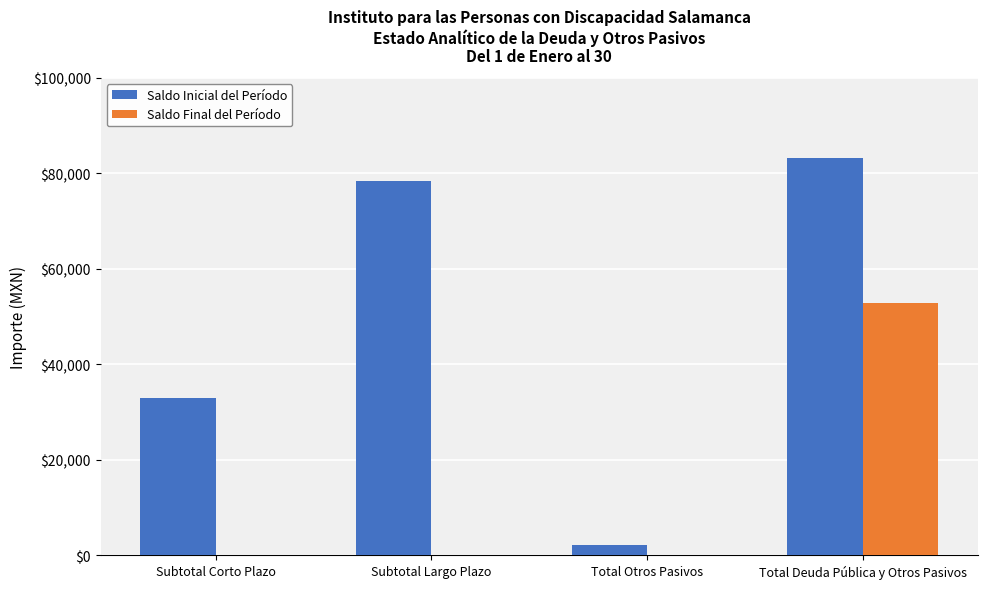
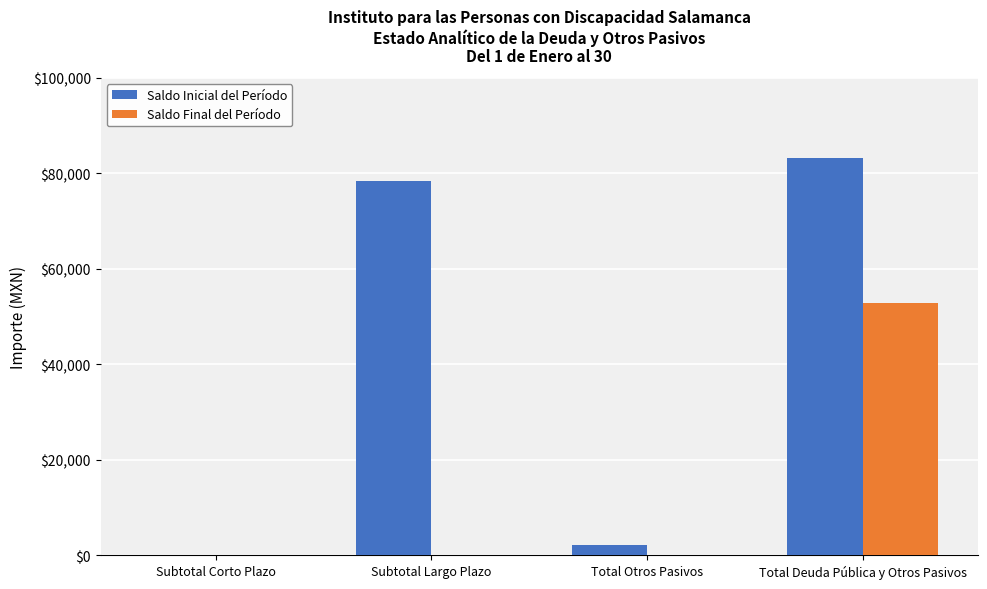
  {
    "Saldo Inicial del Período": {
-     "Subtotal Corto Plazo": "$33,000",
+     "Subtotal Corto Plazo": "$0",
      "Subtotal Largo Plazo": "$78,000",
      "Total Otros Pasivos": "$2,000",
      "Total Deuda Pública y Otros Pasivos": "$83,000"
    },
    "Saldo Final del Período": {
      "Subtotal Corto Plazo": "$0",
      "Subtotal Largo Plazo": "$0",
      "Total Otros Pasivos": "$0",
      "Total Deuda Pública y Otros Pasivos": "$53,000"
    }
  }
